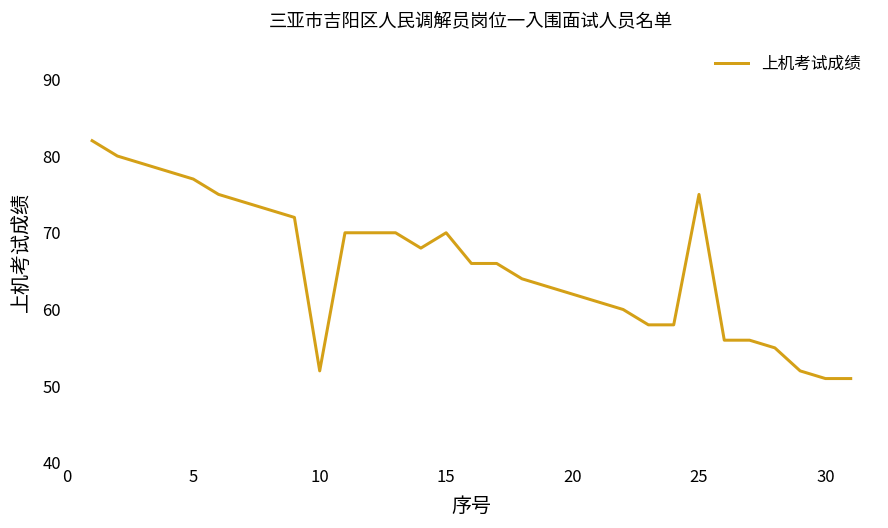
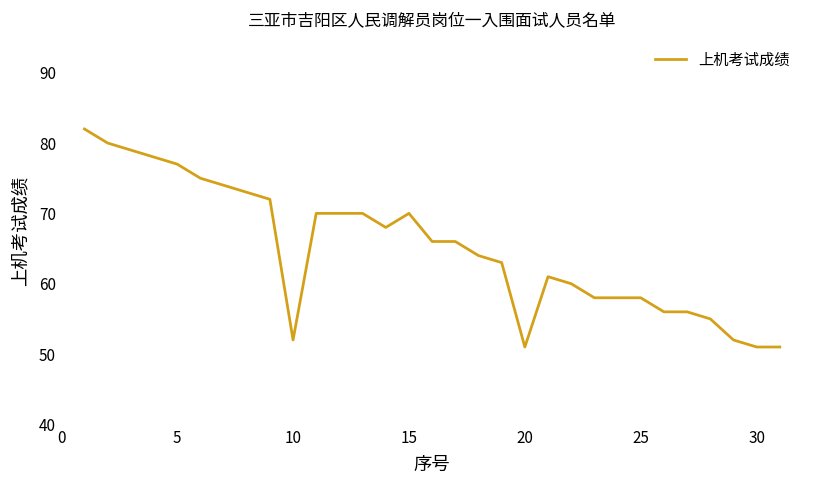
  {
    "5": 77,
    "10": 52,
    "15": 70,
-   "20": 62,
-   "25": 75,
+   "20": 51,
+   "25": 58,
    "30": 51
  }
